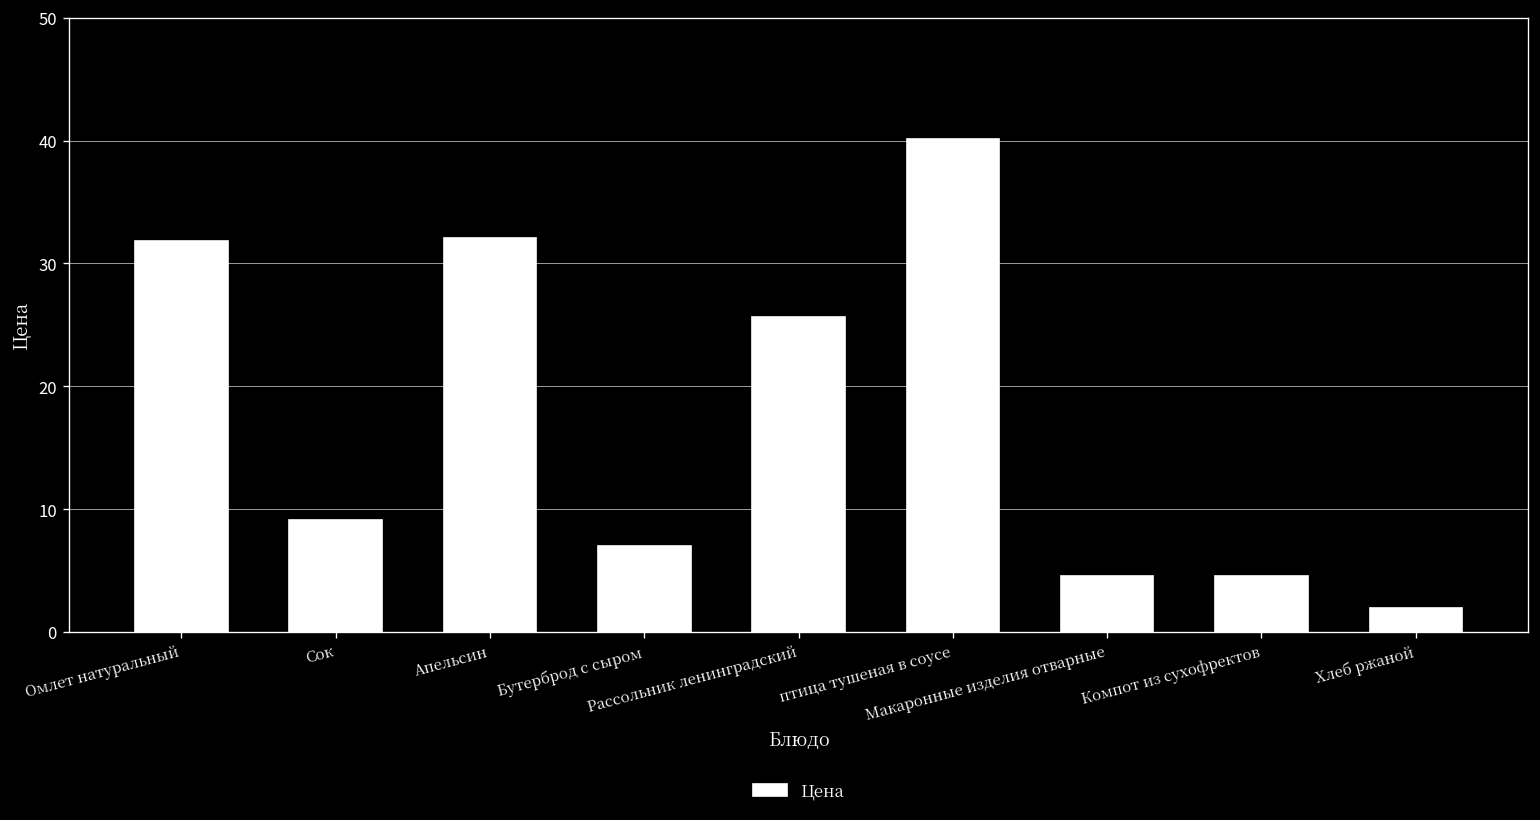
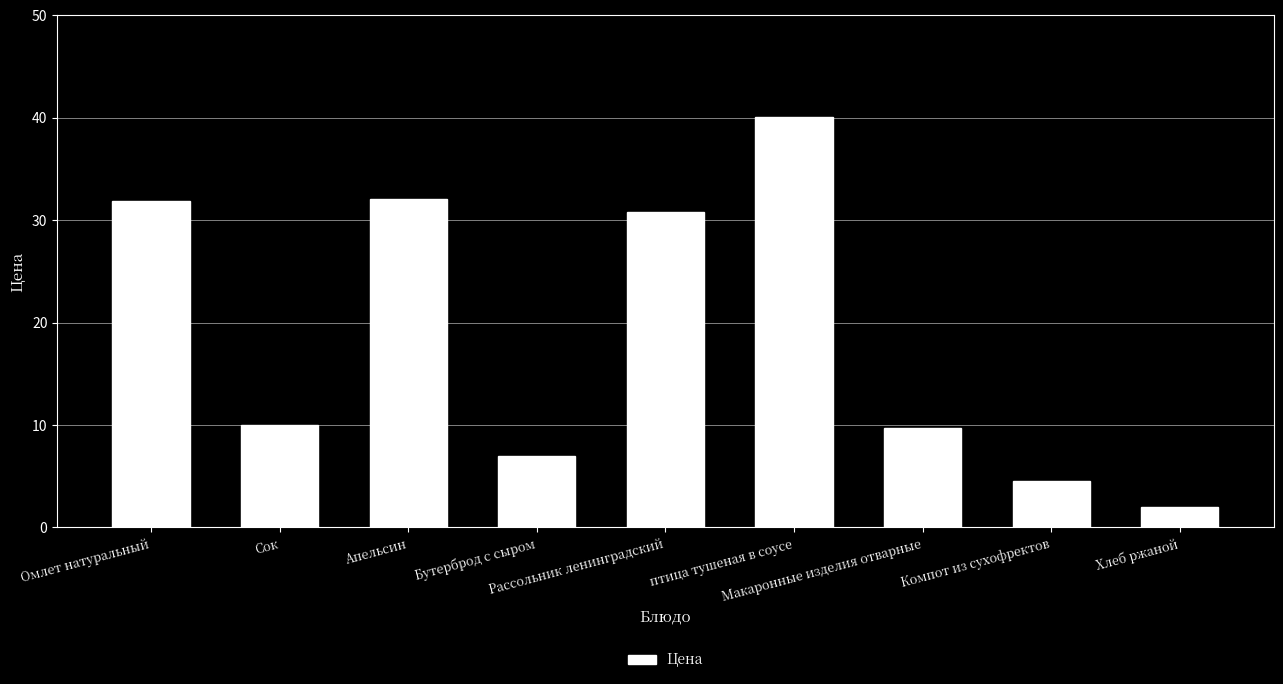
  {
    "Омлет натуральный": 31.9,
-   "Сок": 9.1,
+   "Сок": 10.0,
    "Апельсин": 32.0,
    "Бутерброд с сыром": 7.0,
-   "Рассольник ленинградский": 25.6,
+   "Рассольник ленинградский": 30.8,
    "птица тушеная в соусе": 40.1,
-   "Макаронные изделия отварные": 4.5,
+   "Макаронные изделия отварные": 9.7,
    "Компот из сухофректов": 4.6,
    "Хлеб ржаной": 2.0
  }
